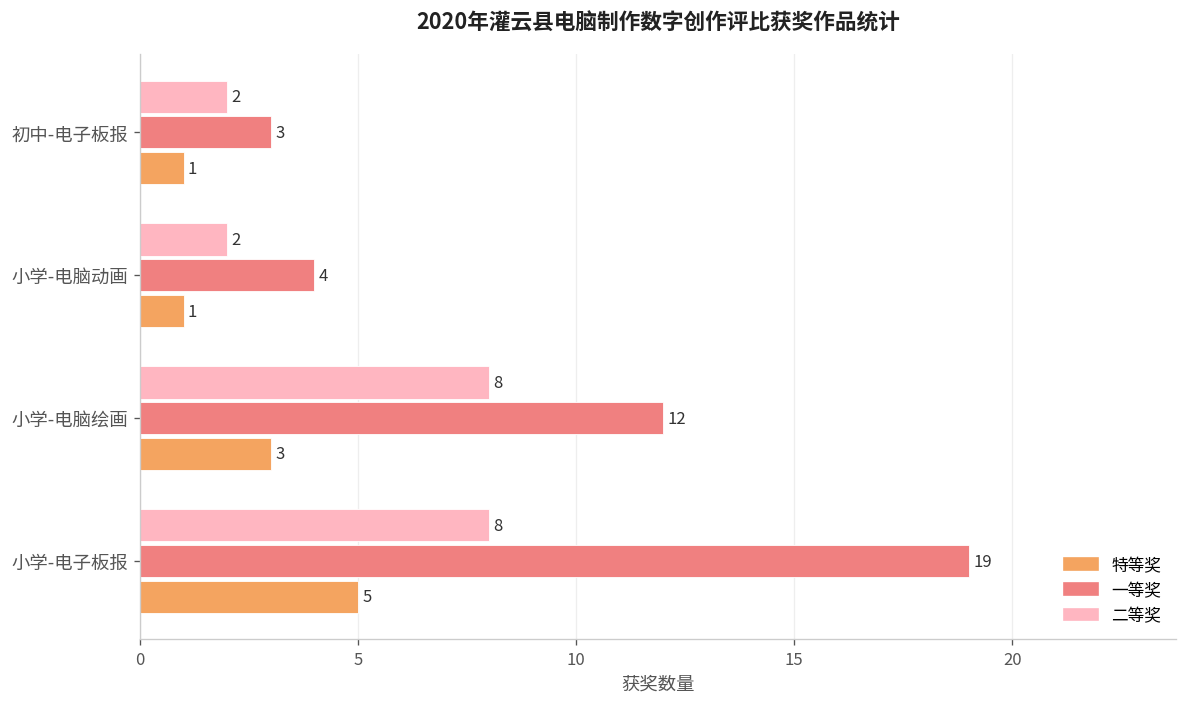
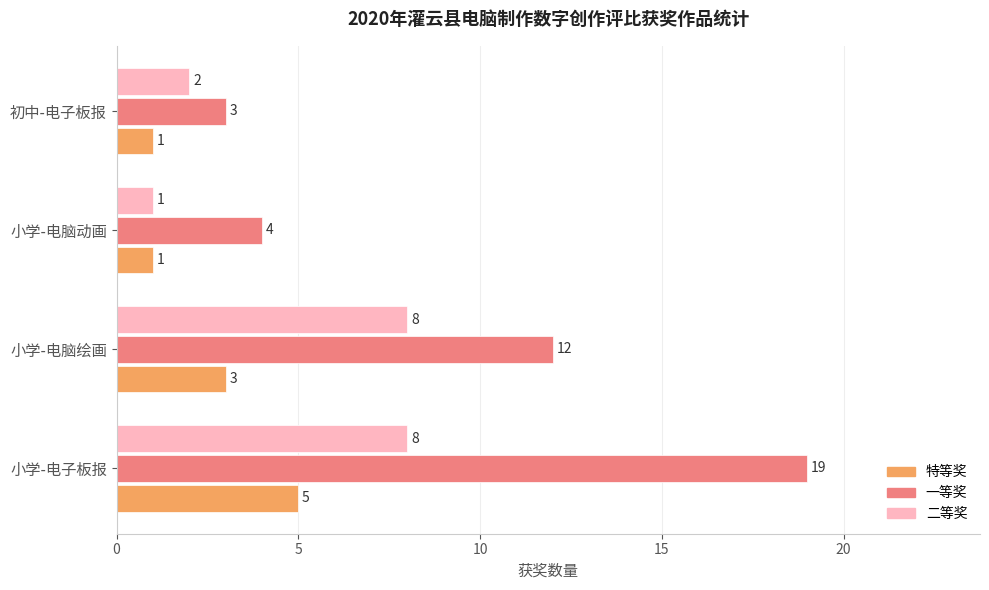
  {
    "二等奖": {
      "初中-电子板报": 2,
-     "小学-电脑动画": 2,
+     "小学-电脑动画": 1,
      "小学-电脑绘画": 8,
      "小学-电子板报": 8
    }
  }
